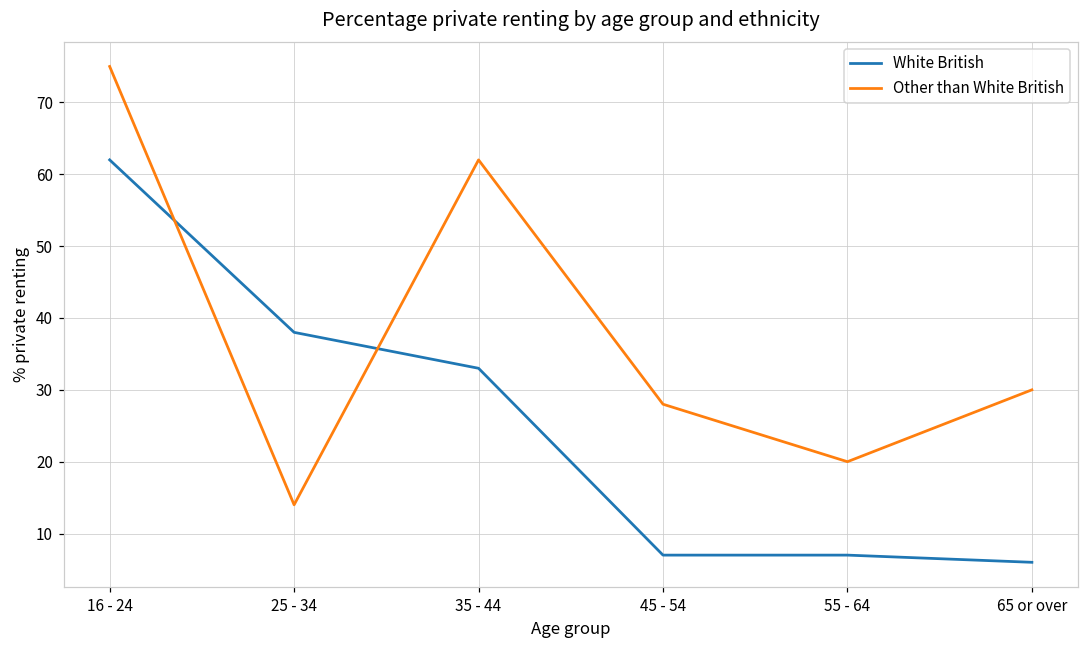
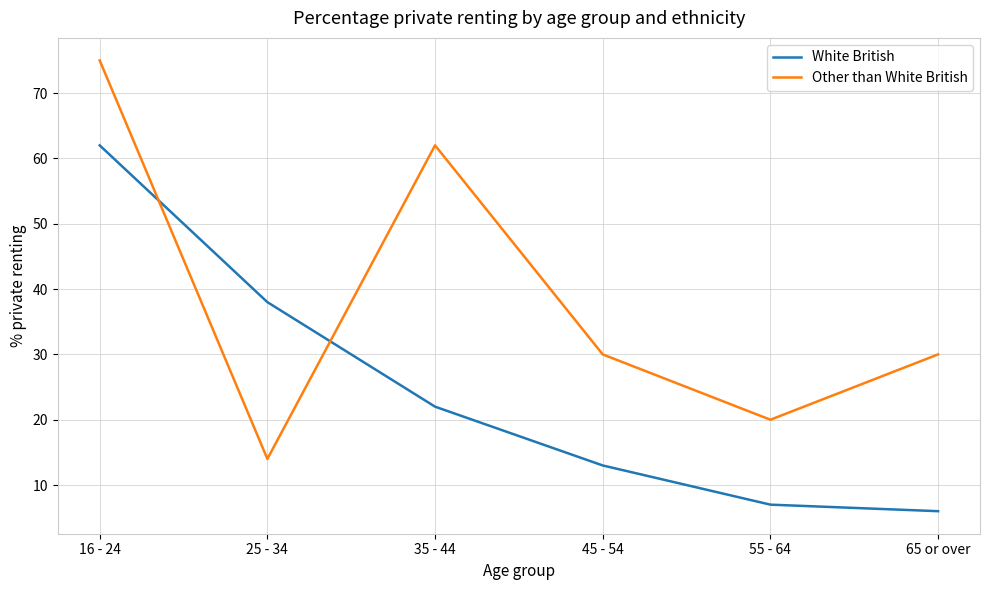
  {
    "White British": {
      "16 - 24": 62,
      "25 - 34": 38,
-     "35 - 44": 33,
-     "45 - 54": 7,
+     "35 - 44": 22,
+     "45 - 54": 13,
      "55 - 64": 7,
      "65 or over": 6
    },
    "Other than White British": {
      "16 - 24": 75,
      "25 - 34": 14,
      "35 - 44": 62,
-     "45 - 54": 28,
+     "45 - 54": 30,
      "55 - 64": 20,
      "65 or over": 30
    }
  }
